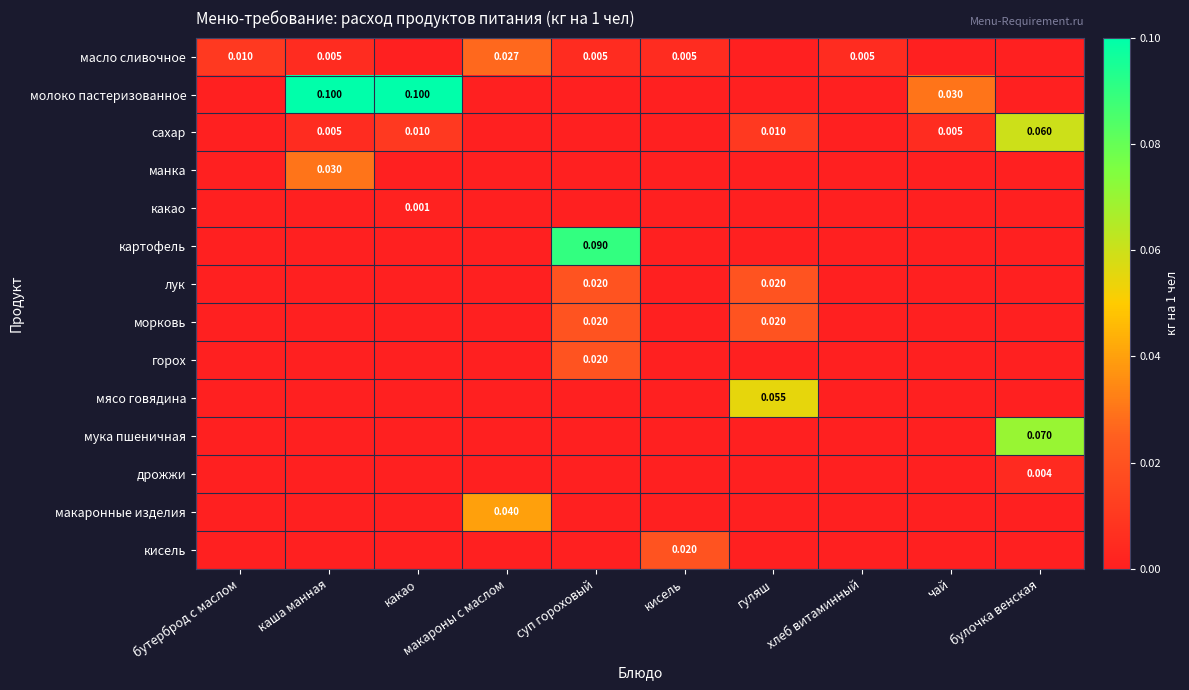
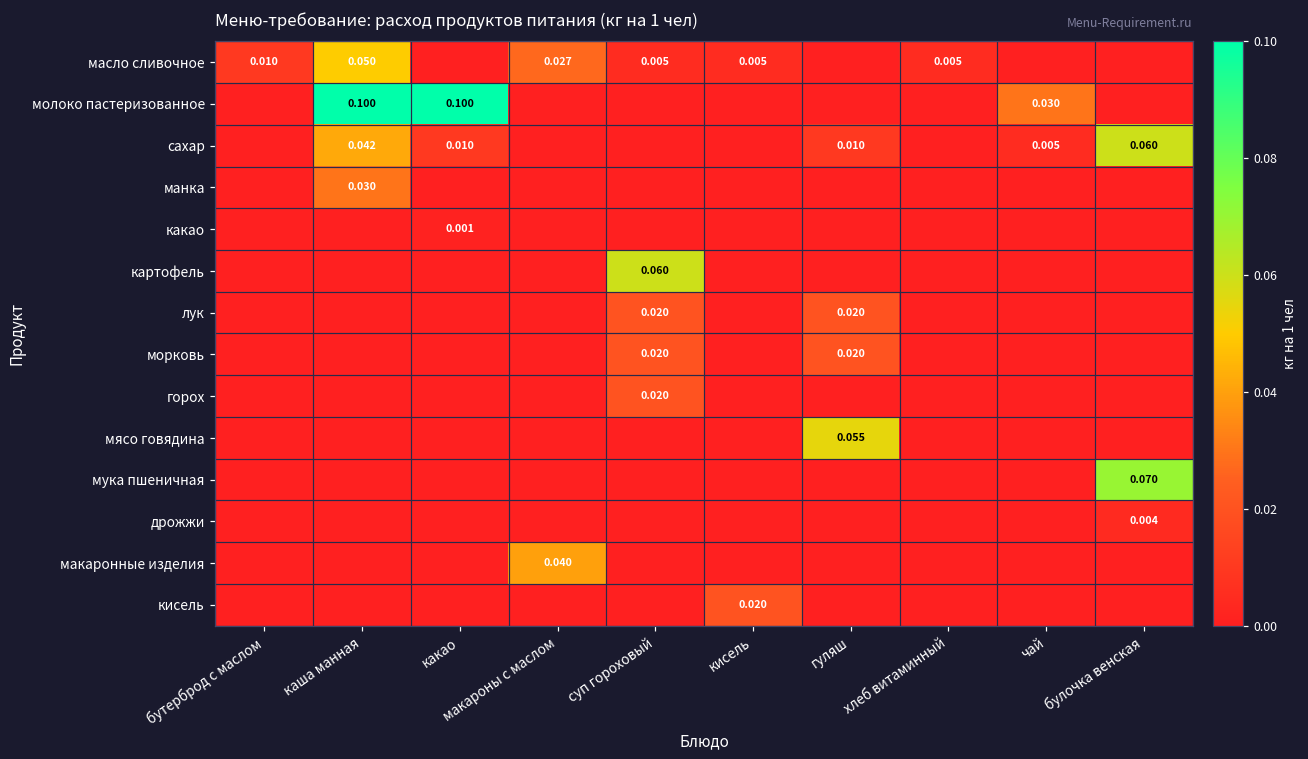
  {
    "масло сливочное": {
      "бутерброд с маслом": 0.010,
-     "каша манная": 0.005,
+     "каша манная": 0.050,
      "макароны с маслом": 0.027,
      "суп гороховый": 0.005,
      "кисель": 0.005,
      "хлеб витаминный": 0.005
    },
    "молоко пастеризованное": {
      "каша манная": 0.100,
      "какао": 0.100,
      "чай": 0.030
    },
    "сахар": {
-     "каша манная": 0.005,
+     "каша манная": 0.042,
      "какао": 0.010,
      "гуляш": 0.010,
      "чай": 0.005,
      "булочка венская": 0.060
    },
    "манка": {
      "каша манная": 0.030
    },
    "какао": {
      "какао": 0.001
    },
    "картофель": {
-     "суп гороховый": 0.090
+     "суп гороховый": 0.060
    },
    "лук": {
      "суп гороховый": 0.020,
      "гуляш": 0.020
    },
    "морковь": {
      "суп гороховый": 0.020,
      "гуляш": 0.020
    },
    "горох": {
      "суп гороховый": 0.020
    },
    "мясо говядина": {
      "гуляш": 0.055
    },
    "мука пшеничная": {
      "булочка венская": 0.070
    },
    "дрожжи": {
      "булочка венская": 0.004
    },
    "макаронные изделия": {
      "макароны с маслом": 0.040
    },
    "кисель": {
      "кисель": 0.020
    }
  }
